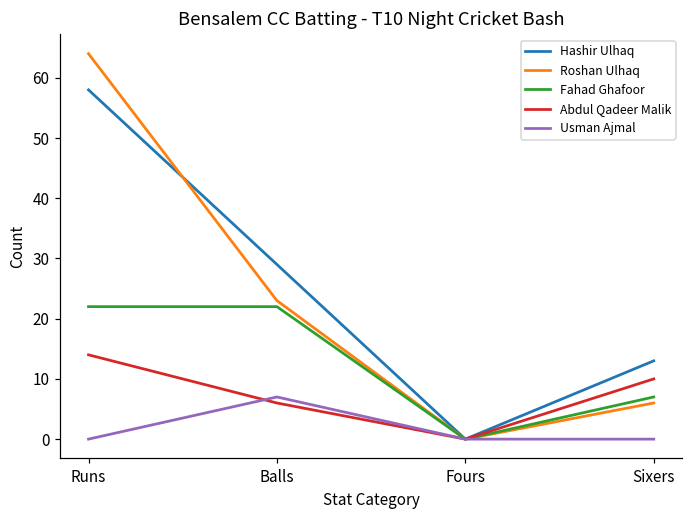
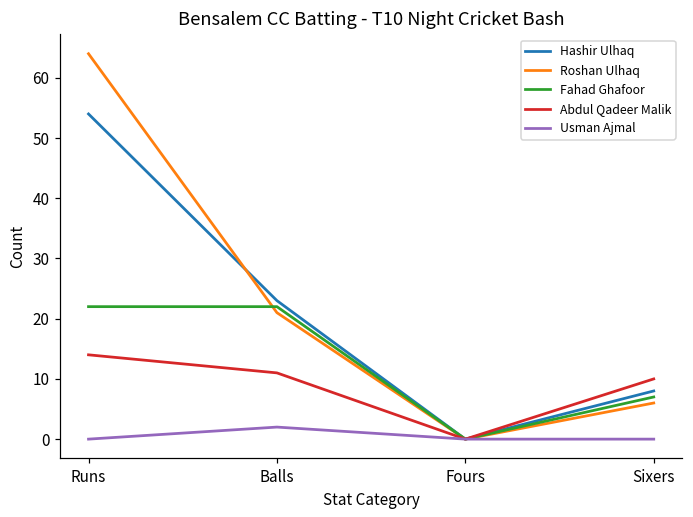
  {
    "Hashir Ulhaq": {
-     "Runs": 58,
-     "Balls": 29,
-     "Sixers": 13
+     "Runs": 54,
+     "Balls": 23,
+     "Sixers": 8
    },
    "Roshan Ulhaq": {
      "Runs": 64,
-     "Balls": 23,
+     "Balls": 21,
      "Sixers": 6
    },
    "Fahad Ghafoor": {
      "Runs": 22,
      "Balls": 22,
      "Sixers": 7
    },
    "Abdul Qadeer Malik": {
      "Runs": 14,
-     "Balls": 6,
+     "Balls": 11,
      "Sixers": 10
    },
    "Usman Ajmal": {
      "Runs": 0,
-     "Balls": 7,
+     "Balls": 2,
      "Sixers": 0
    }
  }
